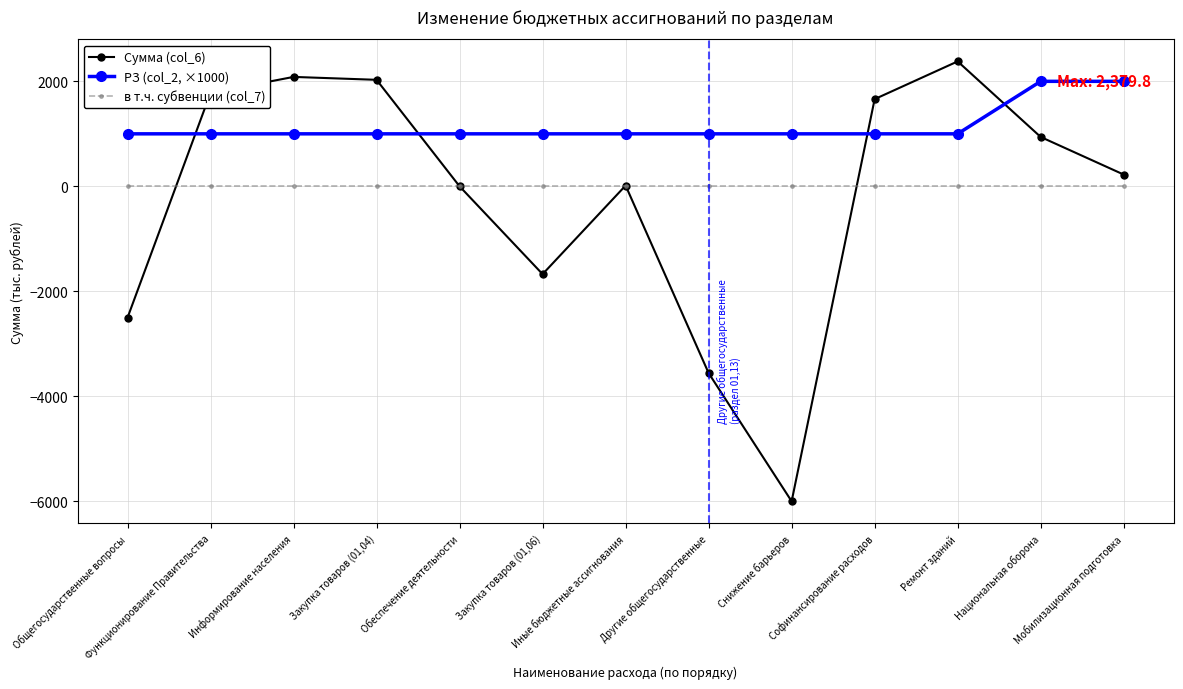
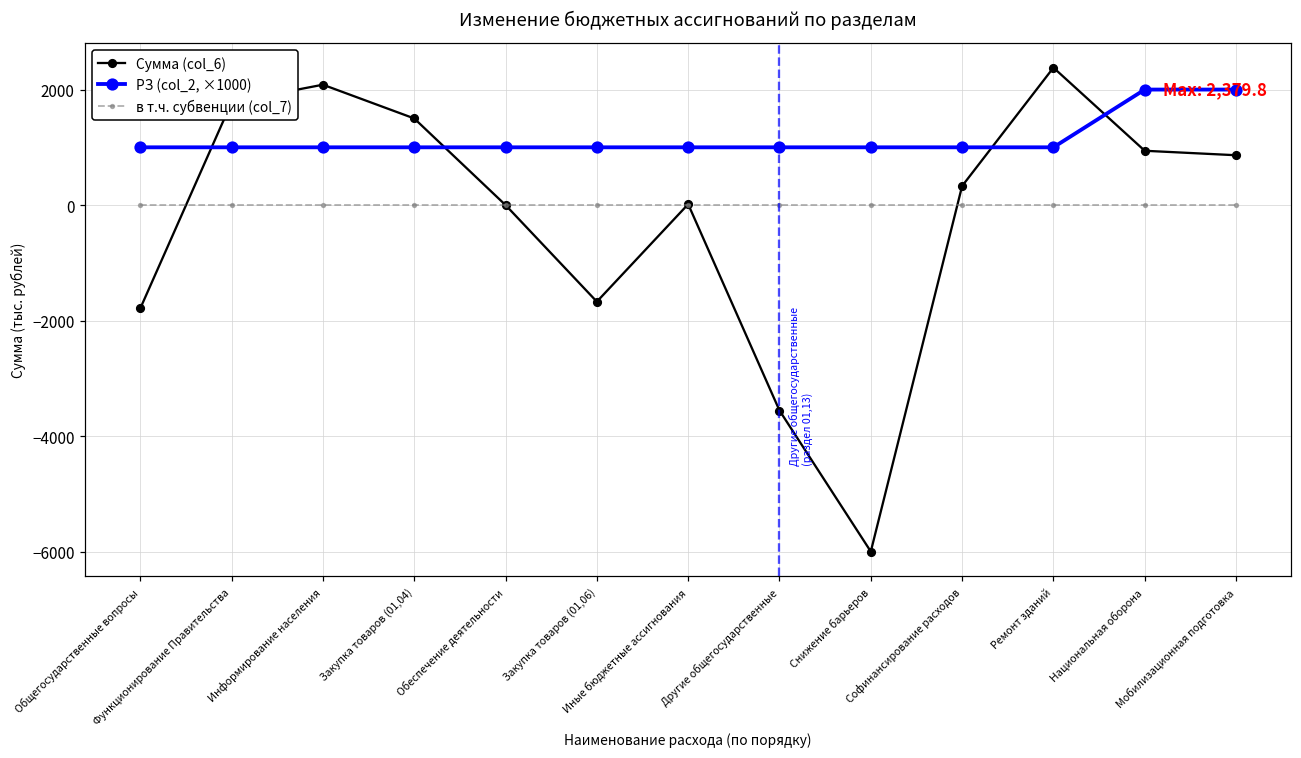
  {
    "Сумма (col_6)": {
-     "Общегосударственные вопросы": -2500,
+     "Общегосударственные вопросы": -1800,
      "Информирование населения": 2100,
-     "Закупка товаров (01,04)": 2000,
+     "Закупка товаров (01,04)": 1500,
      "Закупка товаров (01,06)": -1700,
      "Снижение барьеров": -6000,
-     "Софинансирование расходов": 1700,
+     "Софинансирование расходов": 300,
      "Ремонт зданий": 2400,
      "Национальная оборона": 900,
-     "Мобилизационная подготовка": 200
+     "Мобилизационная подготовка": 900
    },
    "РЗ (col_2, ×1000)": {
      "Общегосударственные вопросы": 1000,
      "Функционирование Правительства": 1000,
      "Информирование населения": 1000,
      "Закупка товаров (01,04)": 1000,
      "Обеспечение деятельности": 1000,
      "Закупка товаров (01,06)": 1000,
      "Иные бюджетные ассигнования": 1000,
      "Другие общегосударственные": 1000,
      "Снижение барьеров": 1000,
      "Софинансирование расходов": 1000,
      "Ремонт зданий": 1000,
      "Национальная оборона": 2000
    },
    "в т.ч. субвенции (col_7)": {
      "Общегосударственные вопросы": 0,
      "Функционирование Правительства": 0,
      "Информирование населения": 0,
      "Закупка товаров (01,04)": 0,
      "Закупка товаров (01,06)": 0,
      "Другие общегосударственные": 0,
      "Снижение барьеров": 0,
      "Софинансирование расходов": 0,
      "Ремонт зданий": 0,
      "Национальная оборона": 0,
      "Мобилизационная подготовка": 0
    }
  }
